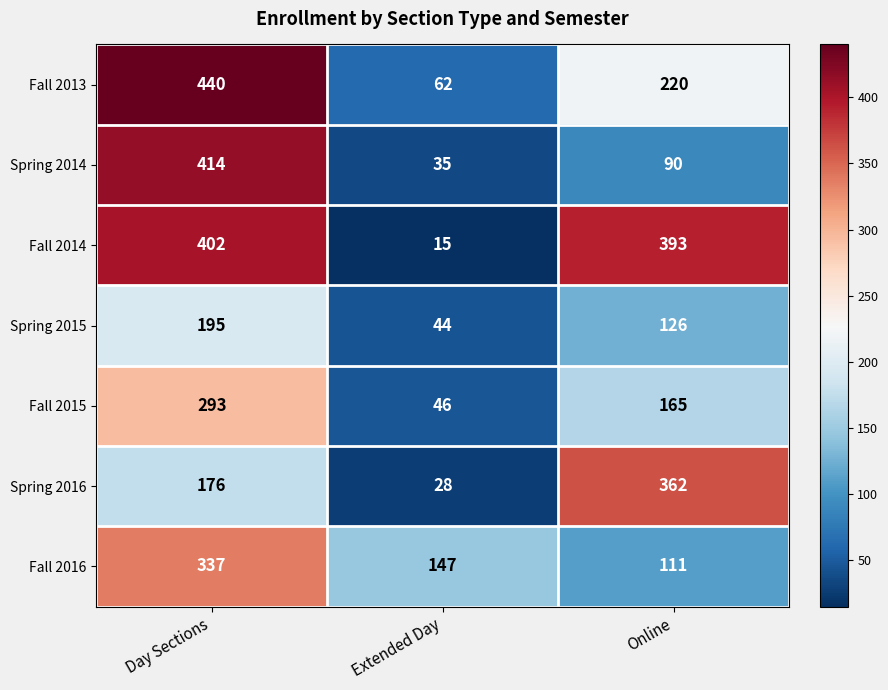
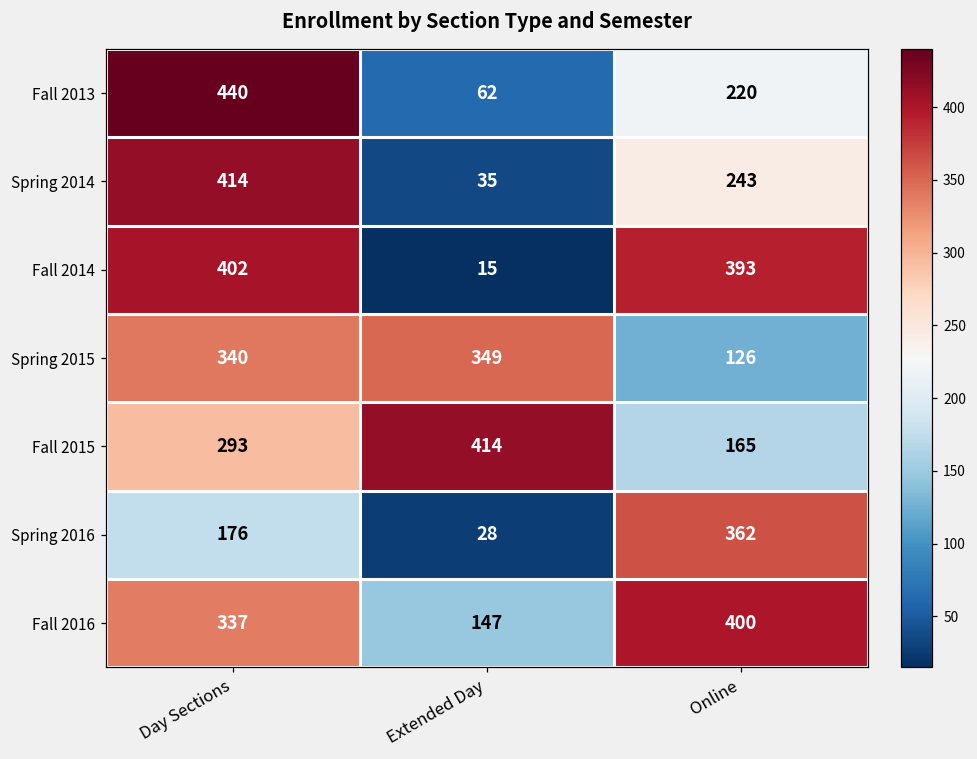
  {
    "Fall 2013": {
      "Day Sections": 440,
      "Extended Day": 62,
      "Online": 220
    },
    "Spring 2014": {
      "Day Sections": 414,
      "Extended Day": 35,
-     "Online": 90
+     "Online": 243
    },
    "Fall 2014": {
      "Day Sections": 402,
      "Extended Day": 15,
      "Online": 393
    },
    "Spring 2015": {
-     "Day Sections": 195,
-     "Extended Day": 44,
+     "Day Sections": 340,
+     "Extended Day": 349,
      "Online": 126
    },
    "Fall 2015": {
      "Day Sections": 293,
-     "Extended Day": 46,
+     "Extended Day": 414,
      "Online": 165
    },
    "Spring 2016": {
      "Day Sections": 176,
      "Extended Day": 28,
      "Online": 362
    },
    "Fall 2016": {
      "Day Sections": 337,
      "Extended Day": 147,
-     "Online": 111
+     "Online": 400
    }
  }
